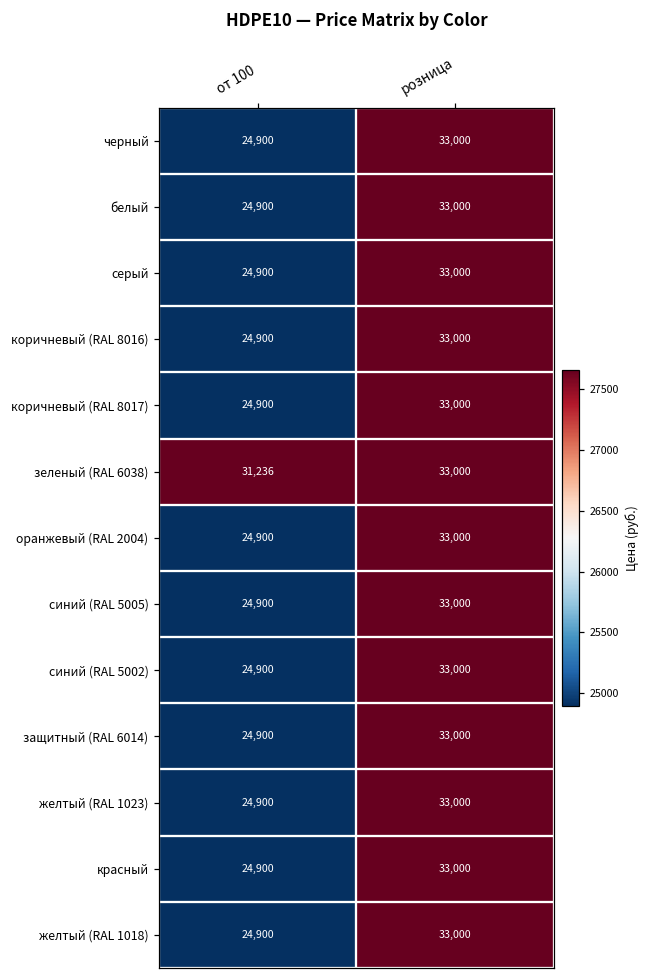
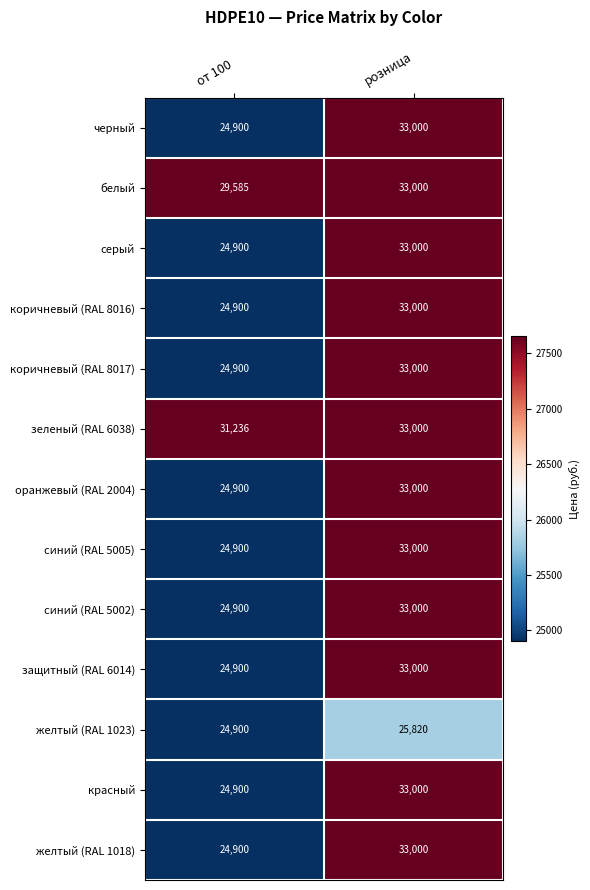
  {
    "черный": {
      "от 100": "24,900",
      "розница": "33,000"
    },
    "белый": {
-     "от 100": "24,900",
+     "от 100": "29,585",
      "розница": "33,000"
    },
    "серый": {
      "от 100": "24,900",
      "розница": "33,000"
    },
    "коричневый (RAL 8016)": {
      "от 100": "24,900",
      "розница": "33,000"
    },
    "коричневый (RAL 8017)": {
      "от 100": "24,900",
      "розница": "33,000"
    },
    "зеленый (RAL 6038)": {
      "от 100": "31,236",
      "розница": "33,000"
    },
    "оранжевый (RAL 2004)": {
      "от 100": "24,900",
      "розница": "33,000"
    },
    "синий (RAL 5005)": {
      "от 100": "24,900",
      "розница": "33,000"
    },
    "синий (RAL 5002)": {
      "от 100": "24,900",
      "розница": "33,000"
    },
    "защитный (RAL 6014)": {
      "от 100": "24,900",
      "розница": "33,000"
    },
    "желтый (RAL 1023)": {
      "от 100": "24,900",
-     "розница": "33,000"
+     "розница": "25,820"
    },
    "красный": {
      "от 100": "24,900",
      "розница": "33,000"
    },
    "желтый (RAL 1018)": {
      "от 100": "24,900",
      "розница": "33,000"
    }
  }
